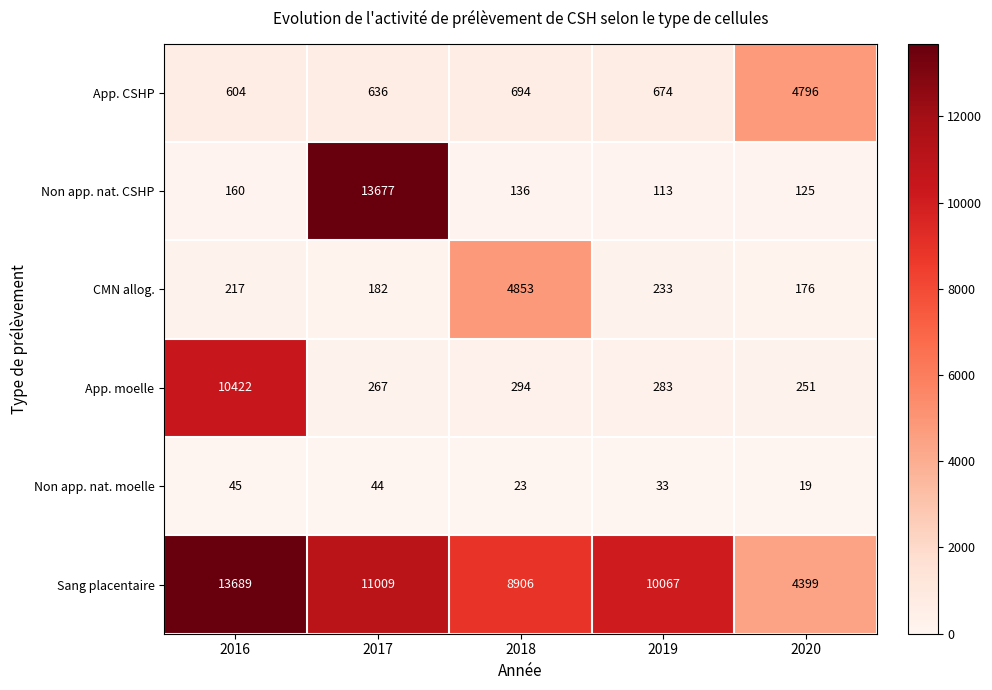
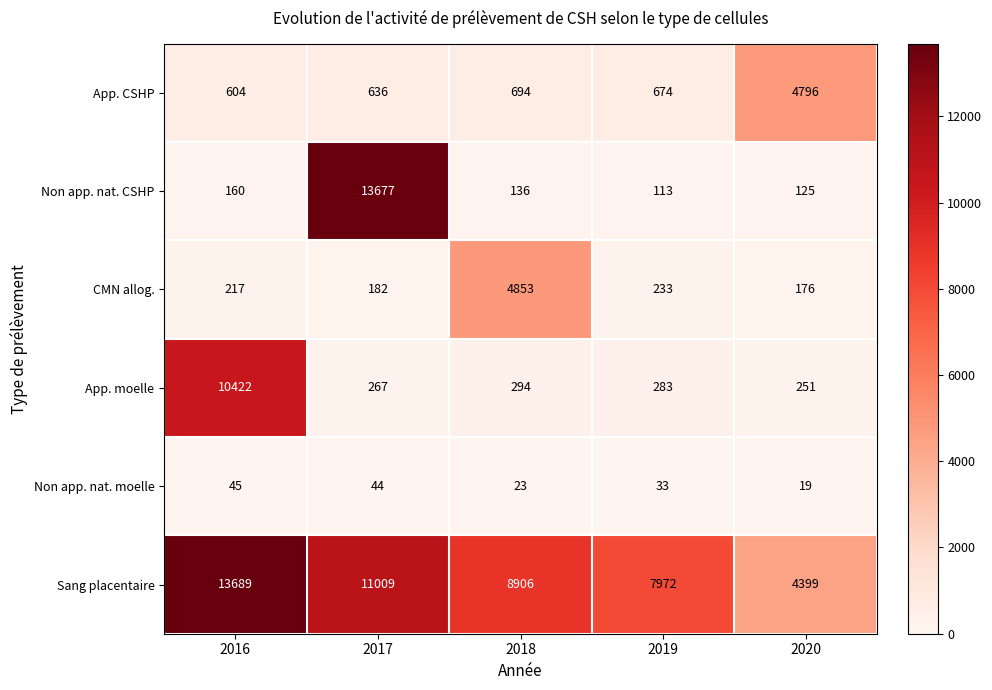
  {
    "App. CSHP": {
      "2016": 604,
      "2017": 636,
      "2018": 694,
      "2019": 674,
      "2020": 4796
    },
    "Non app. nat. CSHP": {
      "2016": 160,
      "2017": 13677,
      "2018": 136,
      "2019": 113,
      "2020": 125
    },
    "CMN allog.": {
      "2016": 217,
      "2017": 182,
      "2018": 4853,
      "2019": 233,
      "2020": 176
    },
    "App. moelle": {
      "2016": 10422,
      "2017": 267,
      "2018": 294,
      "2019": 283,
      "2020": 251
    },
    "Non app. nat. moelle": {
      "2016": 45,
      "2017": 44,
      "2018": 23,
      "2019": 33,
      "2020": 19
    },
    "Sang placentaire": {
      "2016": 13689,
      "2017": 11009,
      "2018": 8906,
-     "2019": 10067,
+     "2019": 7972,
      "2020": 4399
    }
  }
